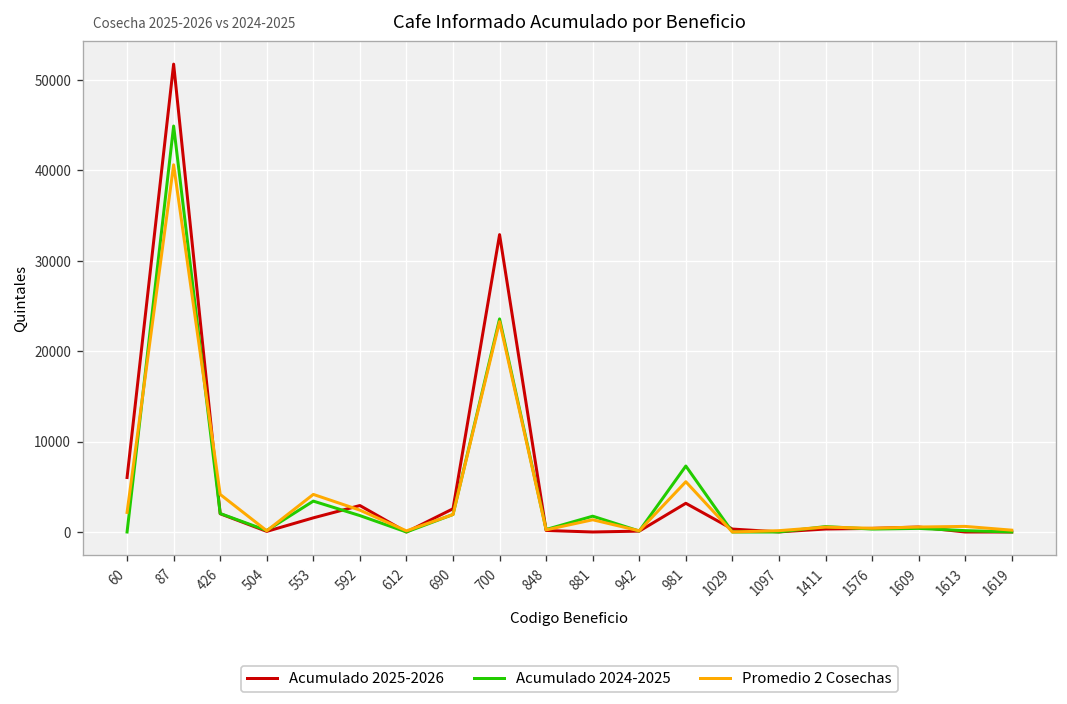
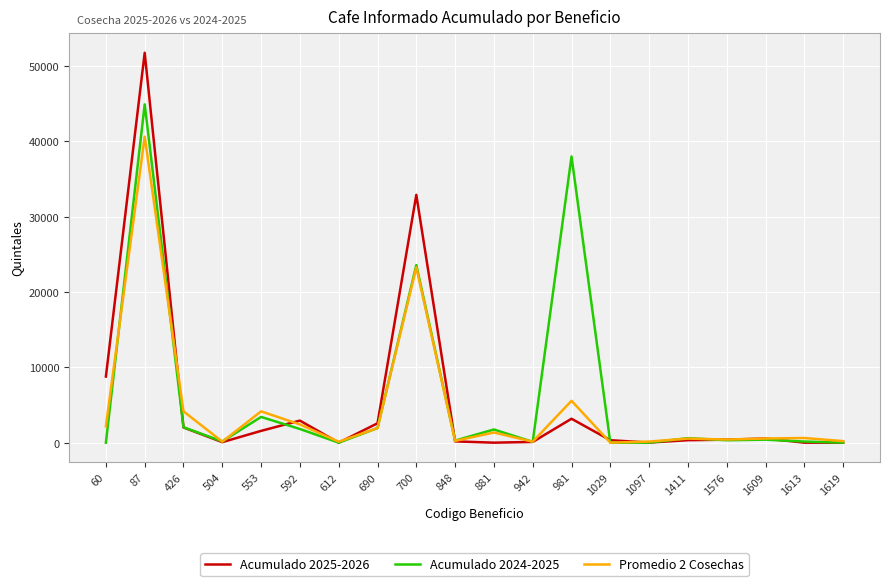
  {
    "Acumulado 2025-2026": {
-     "60": 6000,
+     "60": 9000,
      "87": 52000,
      "553": 2000,
      "592": 3000,
      "690": 3000,
      "700": 33000,
      "881": 0,
      "981": 3000
    },
    "Acumulado 2024-2025": {
      "60": 0,
      "87": 45000,
      "553": 3000,
      "592": 2000,
      "881": 2000,
-     "981": 7000
+     "981": 38000
    },
    "Promedio 2 Cosechas": {
      "60": 2000,
      "87": 41000,
      "426": 4000,
      "553": 4000,
      "592": 2000,
      "881": 1000,
      "981": 6000,
      "1613": 1000
    }
  }
